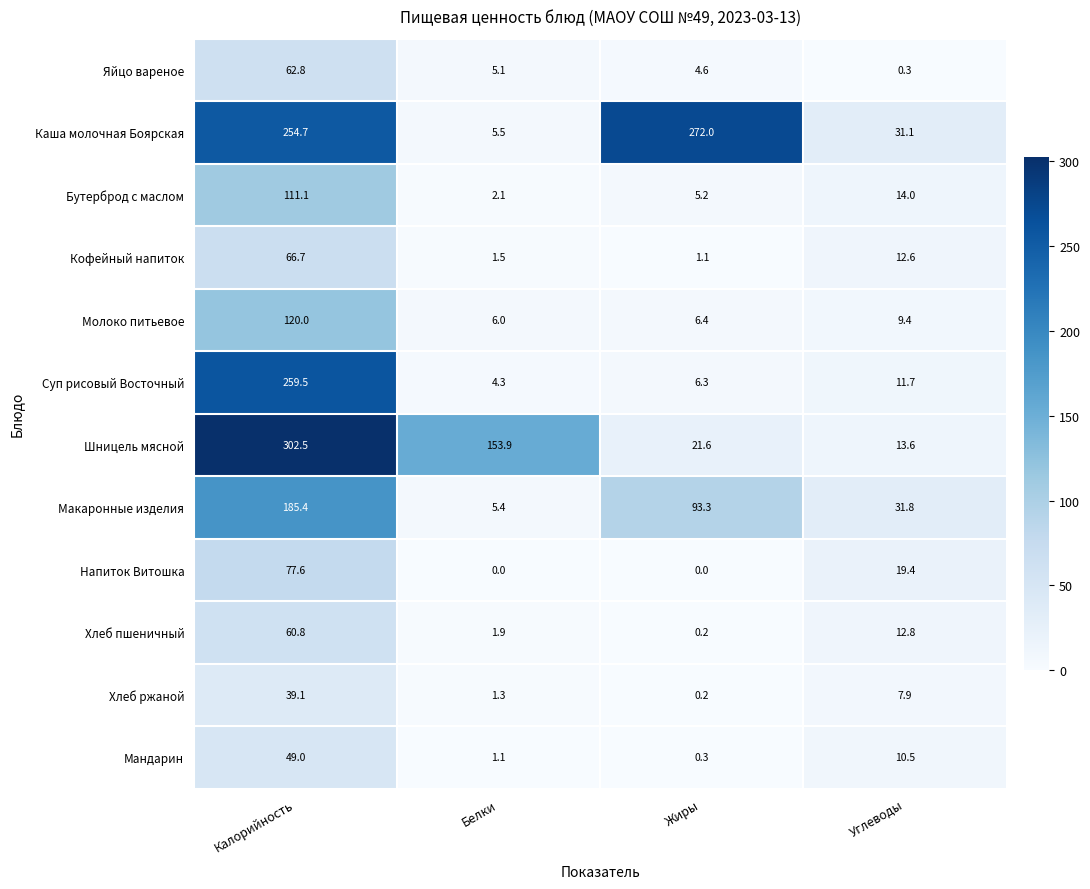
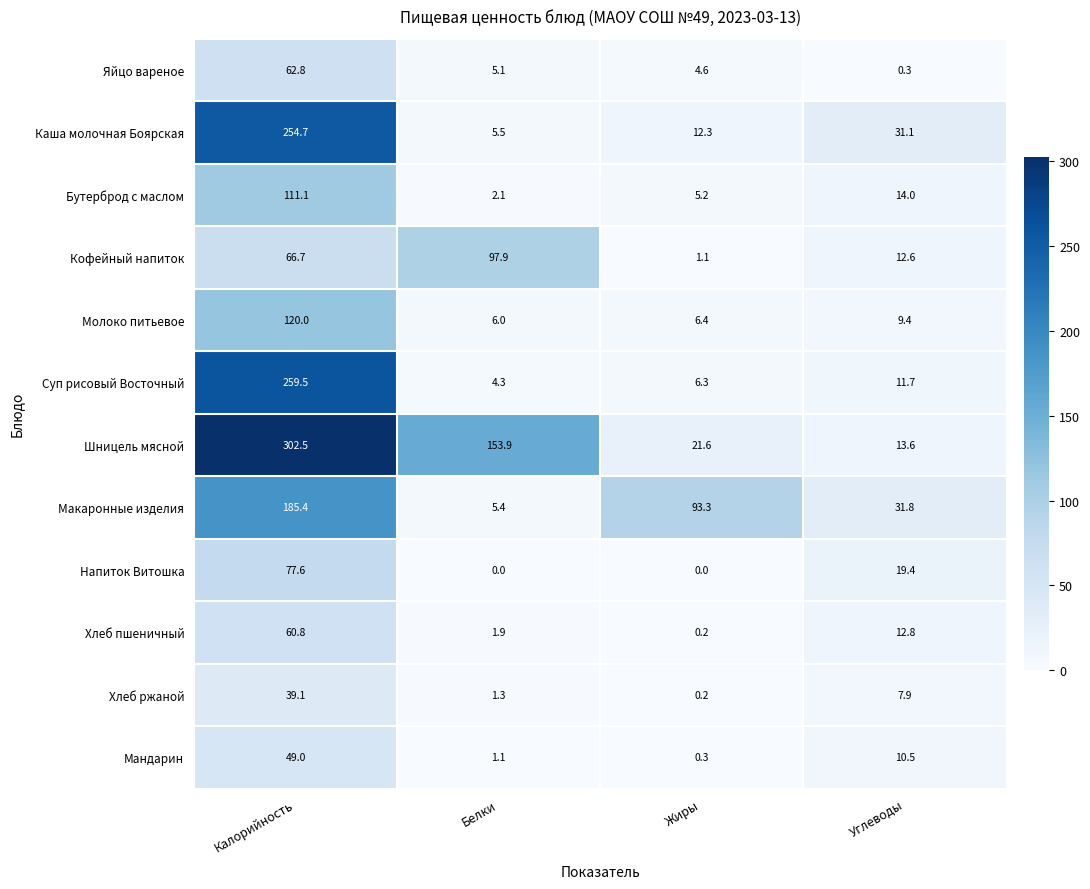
  {
    "Яйцо вареное": {
      "Калорийность": 62.8,
      "Белки": 5.1,
      "Жиры": 4.6,
      "Углеводы": 0.3
    },
    "Каша молочная Боярская": {
      "Калорийность": 254.7,
      "Белки": 5.5,
-     "Жиры": 272.0,
+     "Жиры": 12.3,
      "Углеводы": 31.1
    },
    "Бутерброд с маслом": {
      "Калорийность": 111.1,
      "Белки": 2.1,
      "Жиры": 5.2,
      "Углеводы": 14.0
    },
    "Кофейный напиток": {
      "Калорийность": 66.7,
-     "Белки": 1.5,
+     "Белки": 97.9,
      "Жиры": 1.1,
      "Углеводы": 12.6
    },
    "Молоко питьевое": {
      "Калорийность": 120.0,
      "Белки": 6.0,
      "Жиры": 6.4,
      "Углеводы": 9.4
    },
    "Суп рисовый Восточный": {
      "Калорийность": 259.5,
      "Белки": 4.3,
      "Жиры": 6.3,
      "Углеводы": 11.7
    },
    "Шницель мясной": {
      "Калорийность": 302.5,
      "Белки": 153.9,
      "Жиры": 21.6,
      "Углеводы": 13.6
    },
    "Макаронные изделия": {
      "Калорийность": 185.4,
      "Белки": 5.4,
      "Жиры": 93.3,
      "Углеводы": 31.8
    },
    "Напиток Витошка": {
      "Калорийность": 77.6,
      "Белки": 0.0,
      "Жиры": 0.0,
      "Углеводы": 19.4
    },
    "Хлеб пшеничный": {
      "Калорийность": 60.8,
      "Белки": 1.9,
      "Жиры": 0.2,
      "Углеводы": 12.8
    },
    "Хлеб ржаной": {
      "Калорийность": 39.1,
      "Белки": 1.3,
      "Жиры": 0.2,
      "Углеводы": 7.9
    },
    "Мандарин": {
      "Калорийность": 49.0,
      "Белки": 1.1,
      "Жиры": 0.3,
      "Углеводы": 10.5
    }
  }
